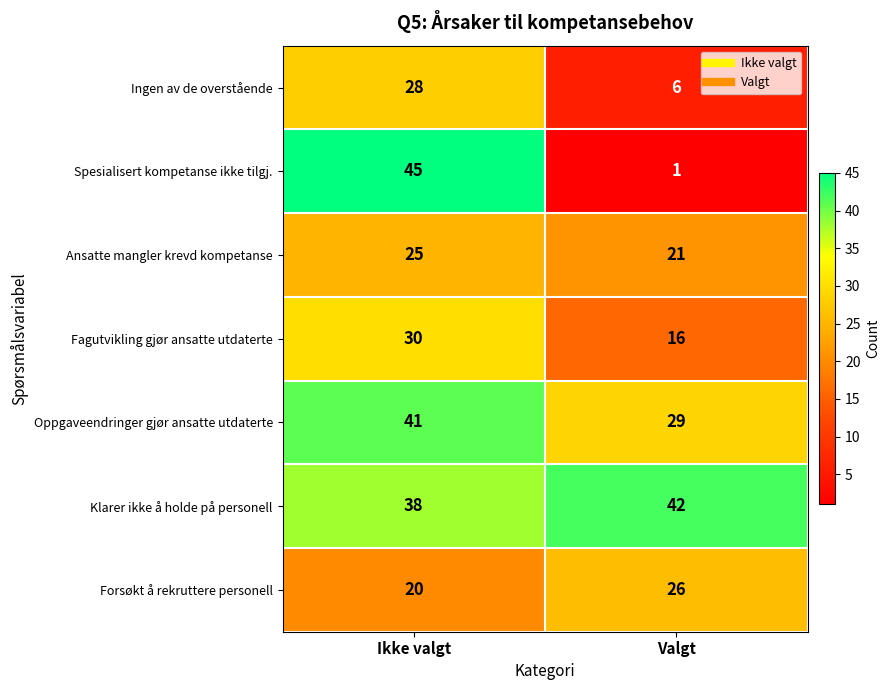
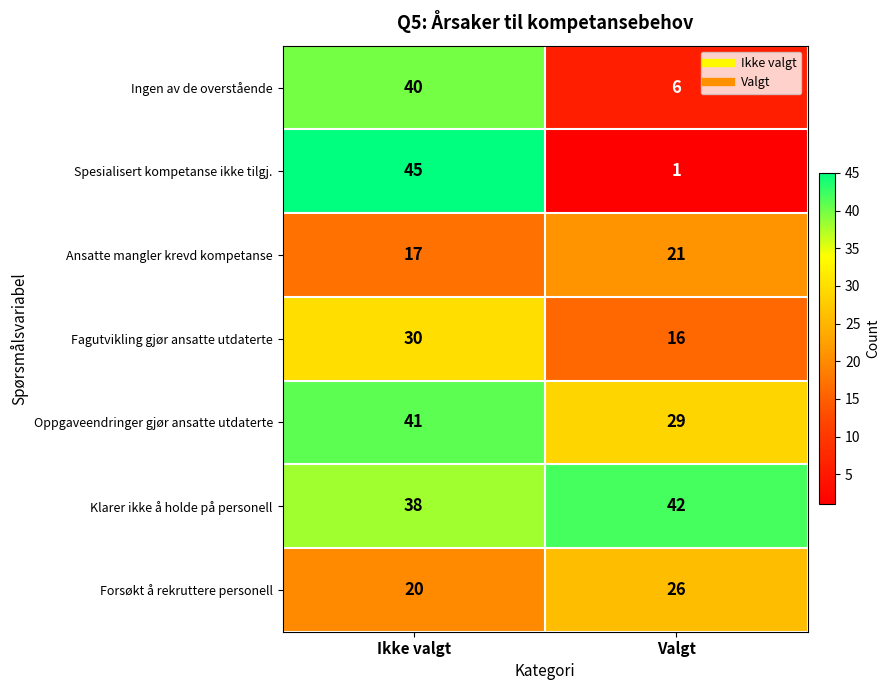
  {
    "Ingen av de overstående": {
-     "Ikke valgt": 28,
+     "Ikke valgt": 40,
      "Valgt": 6
    },
    "Spesialisert kompetanse ikke tilgj.": {
      "Ikke valgt": 45,
      "Valgt": 1
    },
    "Ansatte mangler krevd kompetanse": {
-     "Ikke valgt": 25,
+     "Ikke valgt": 17,
      "Valgt": 21
    },
    "Fagutvikling gjør ansatte utdaterte": {
      "Ikke valgt": 30,
      "Valgt": 16
    },
    "Oppgaveendringer gjør ansatte utdaterte": {
      "Ikke valgt": 41,
      "Valgt": 29
    },
    "Klarer ikke å holde på personell": {
      "Ikke valgt": 38,
      "Valgt": 42
    },
    "Forsøkt å rekruttere personell": {
      "Ikke valgt": 20,
      "Valgt": 26
    }
  }
